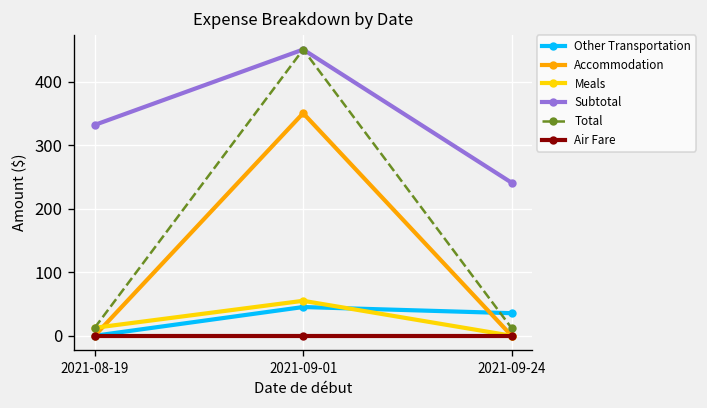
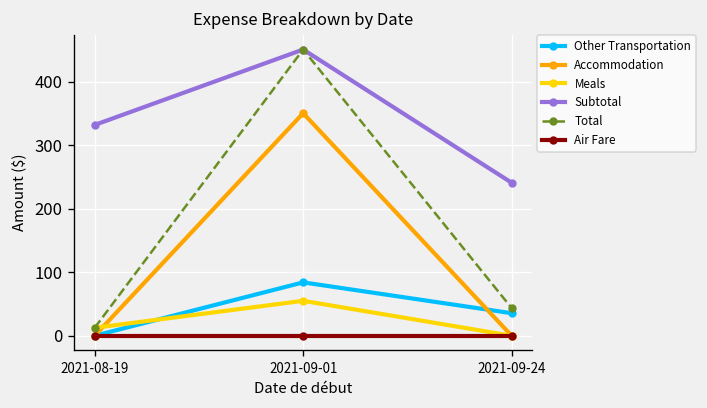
  {
    "Other Transportation": {
-     "2021-09-01": 50,
+     "2021-09-01": 80,
      "2021-09-24": 40
    },
    "Subtotal": {
      "2021-08-19": 330,
      "2021-09-24": 240
    },
    "Total": {
-     "2021-09-24": 10
+     "2021-09-24": 40
    },
    "Air Fare": {
      "2021-09-01": 0
    }
  }
